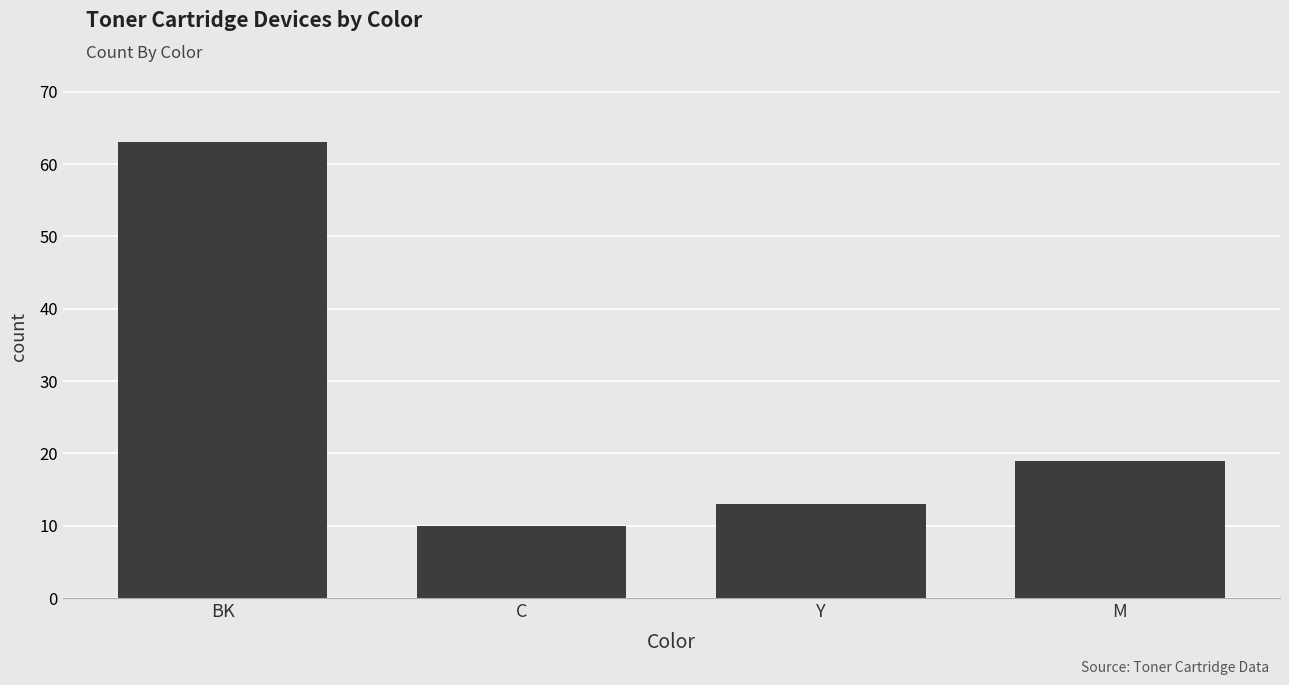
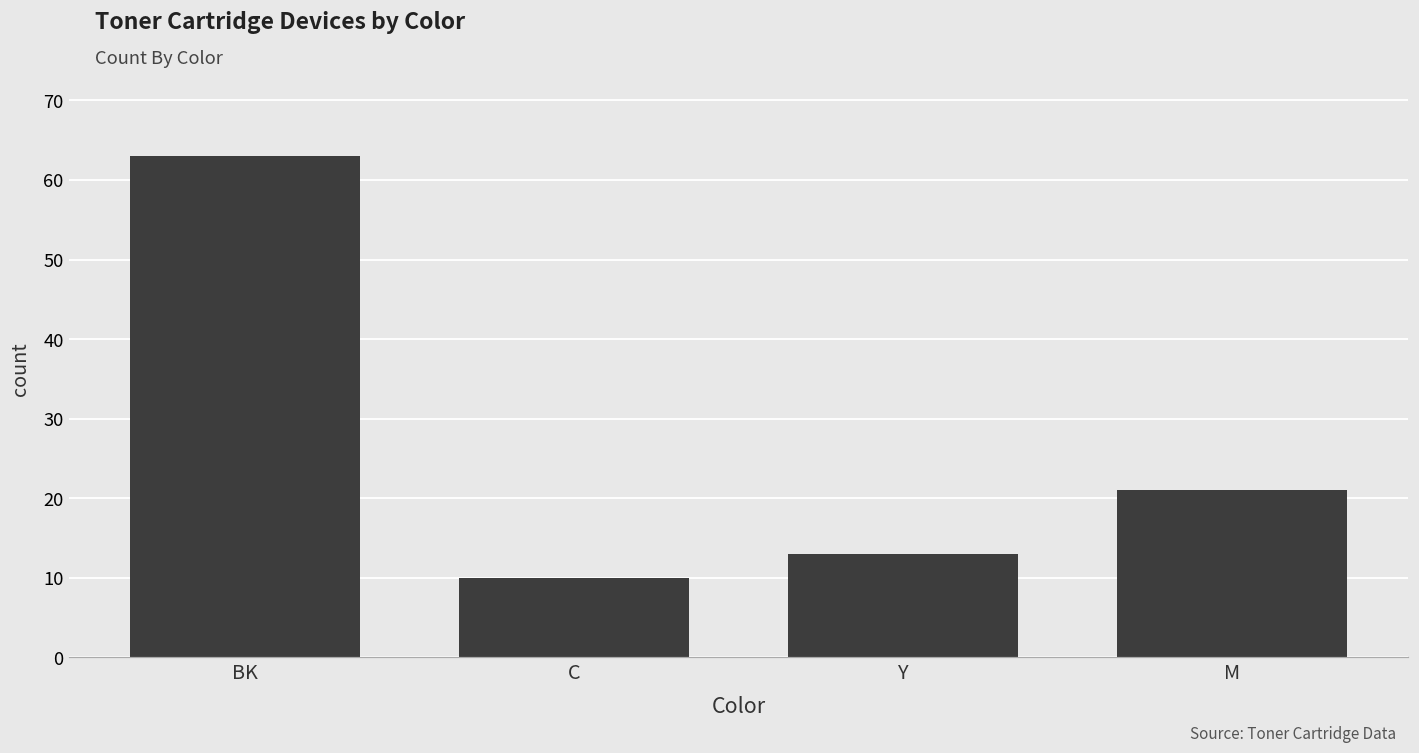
  {
    "BK": 63,
    "C": 10,
    "Y": 13,
-   "M": 19
+   "M": 21
  }
